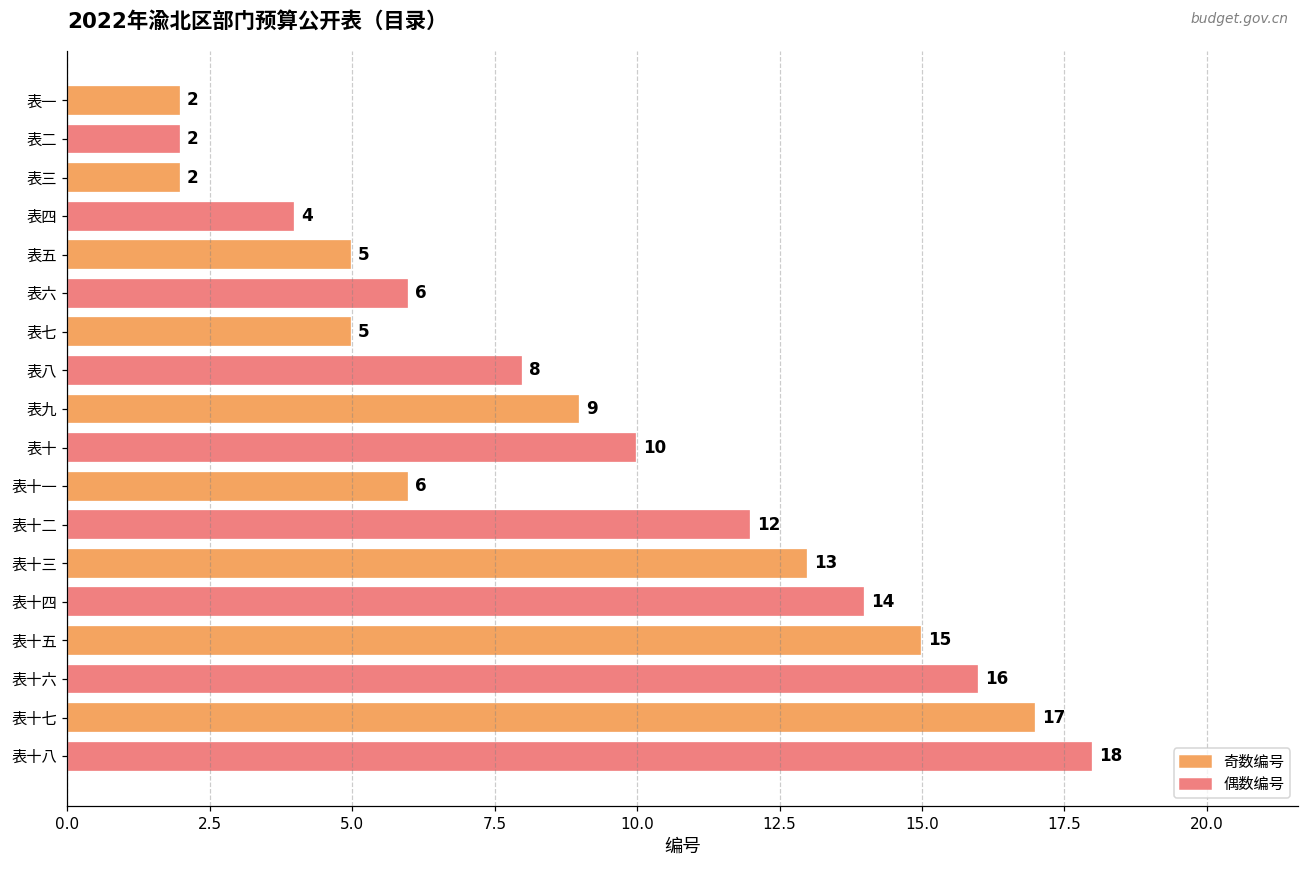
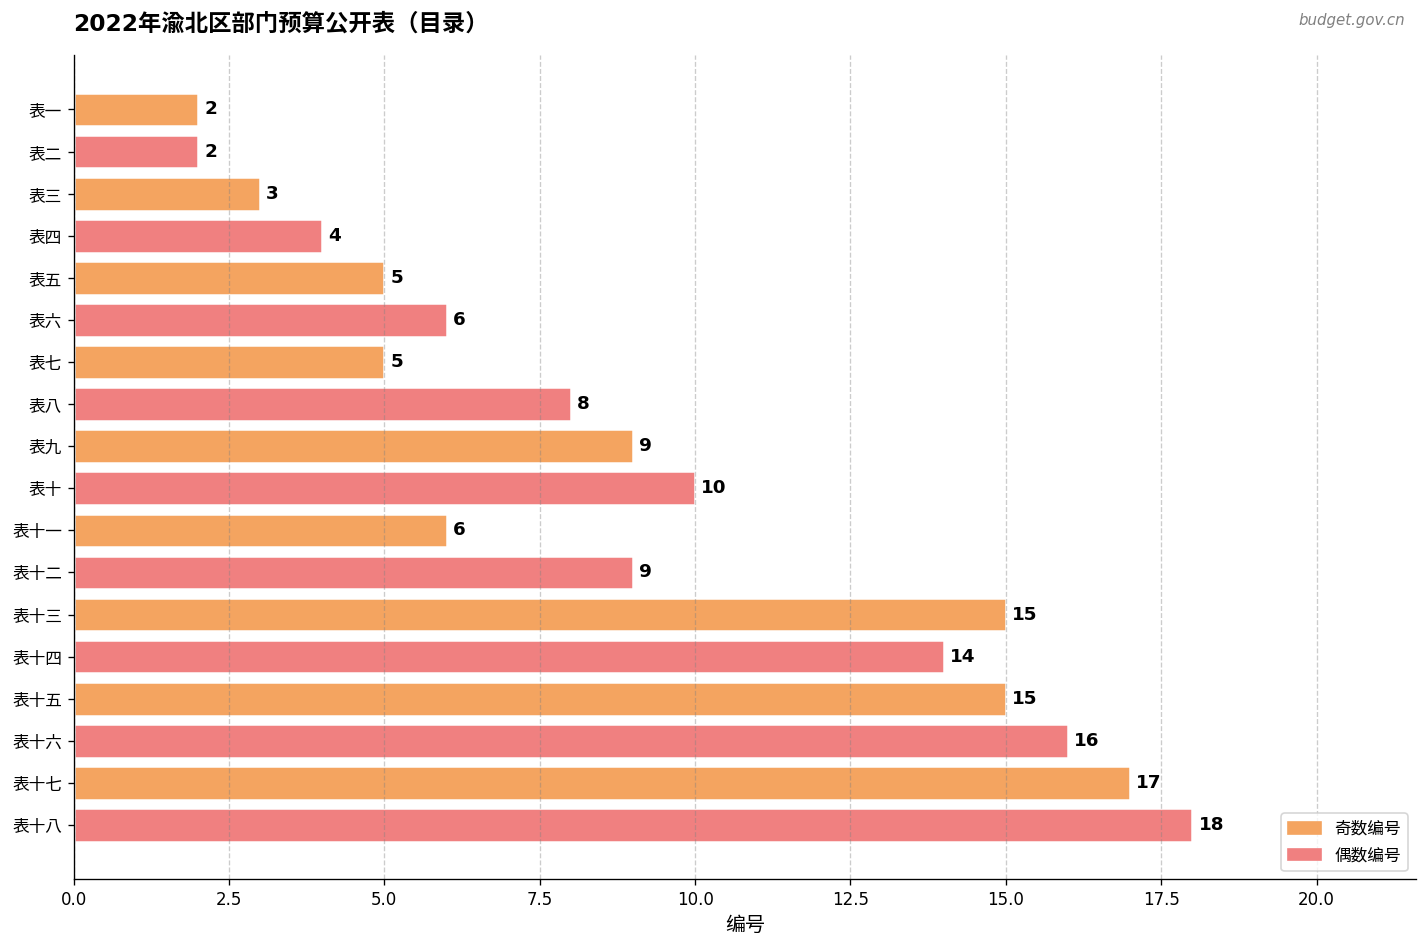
  {
    "表一": 2,
    "表二": 2,
-   "表三": 2,
+   "表三": 3,
    "表四": 4,
    "表五": 5,
    "表六": 6,
    "表七": 5,
    "表八": 8,
    "表九": 9,
    "表十": 10,
    "表十一": 6,
-   "表十二": 12,
-   "表十三": 13,
+   "表十二": 9,
+   "表十三": 15,
    "表十四": 14,
    "表十五": 15,
    "表十六": 16,
    "表十七": 17,
    "表十八": 18
  }
